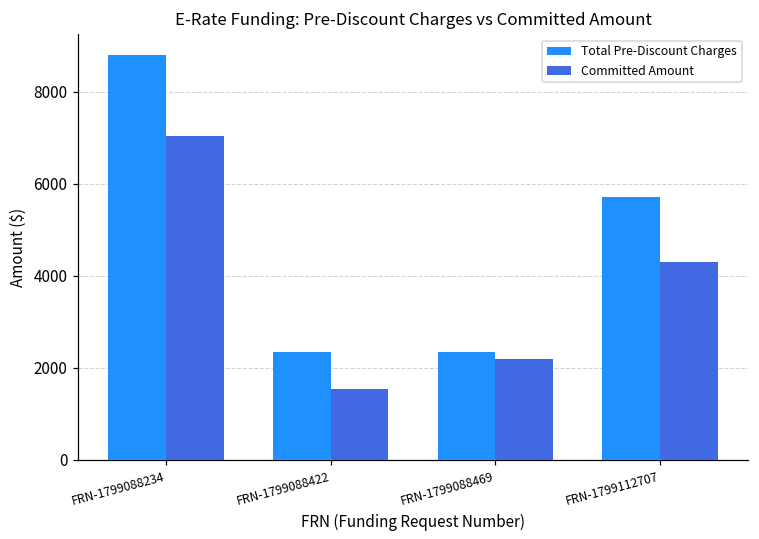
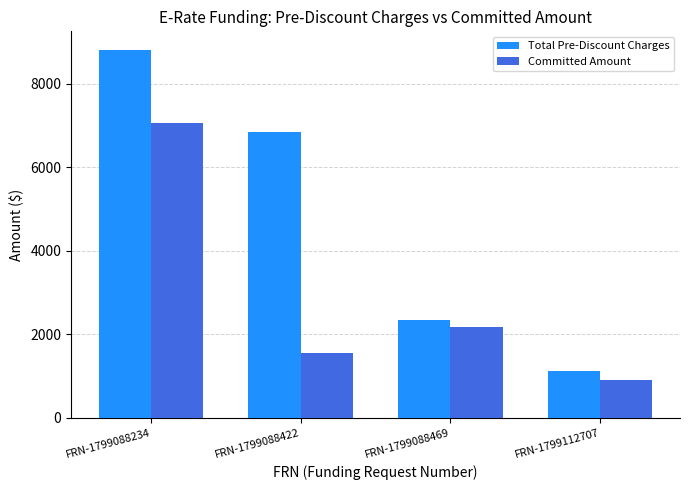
  {
    "Total Pre-Discount Charges": {
      "FRN-1799088234": 8800,
-     "FRN-1799088422": 2300,
+     "FRN-1799088422": 6900,
      "FRN-1799088469": 2300,
-     "FRN-1799112707": 5700
+     "FRN-1799112707": 1100
    },
    "Committed Amount": {
      "FRN-1799088234": 7000,
      "FRN-1799088422": 1500,
      "FRN-1799088469": 2200,
-     "FRN-1799112707": 4300
+     "FRN-1799112707": 900
    }
  }
